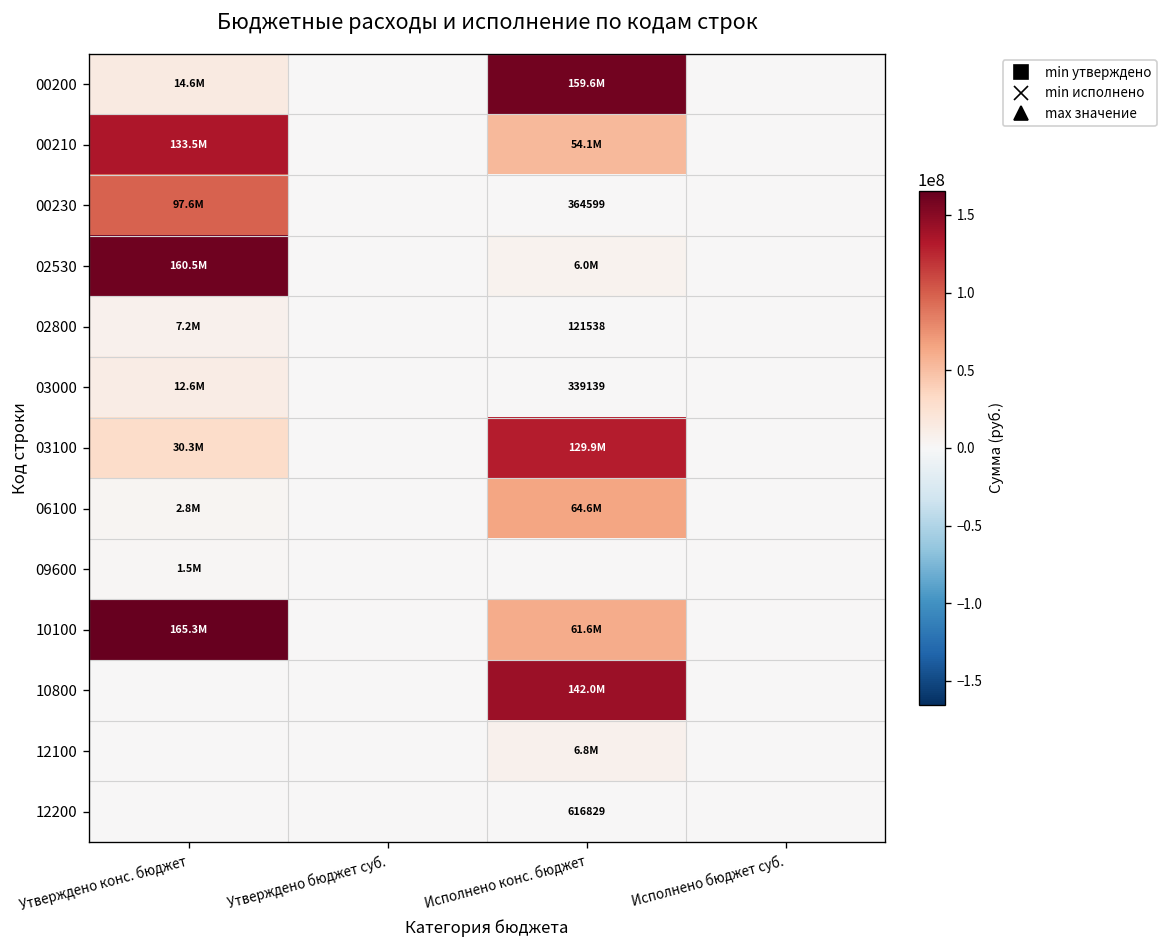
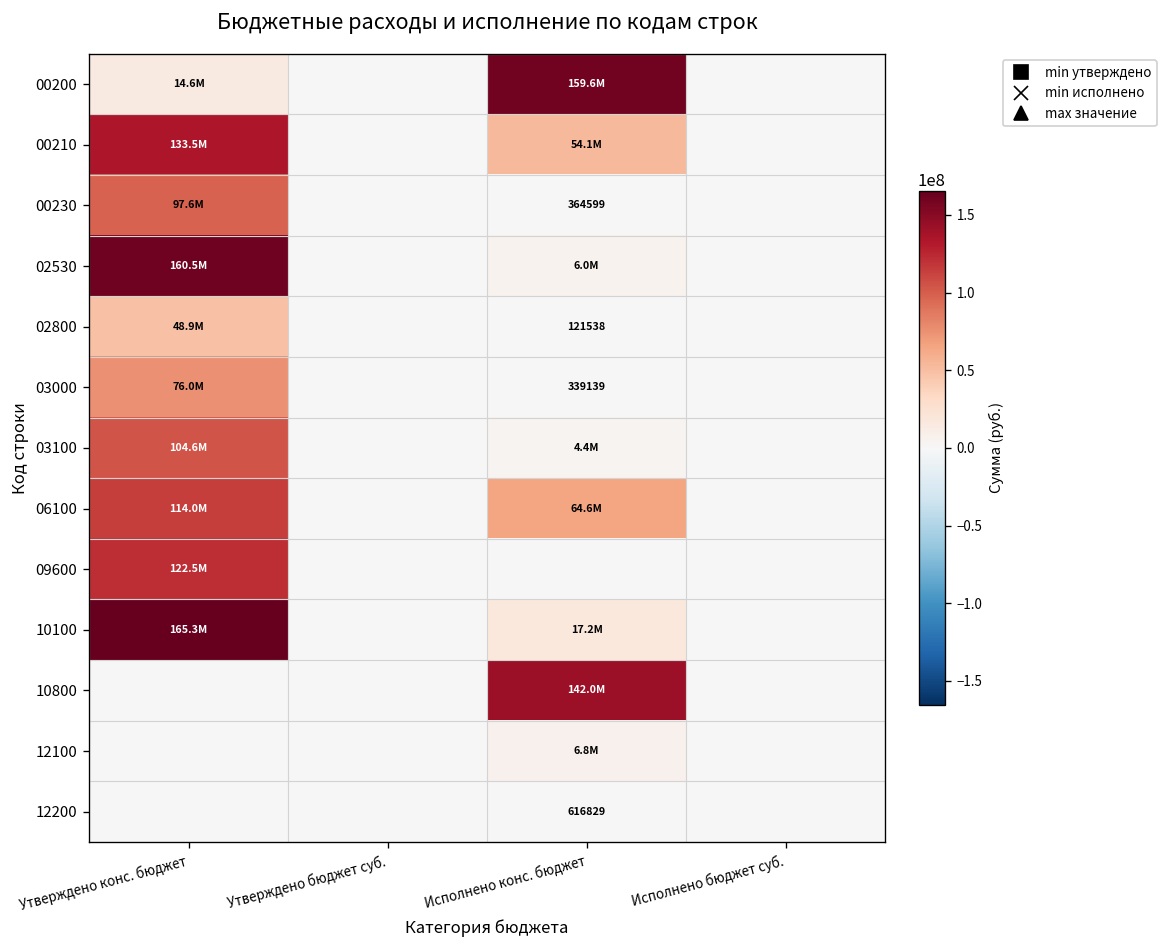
  {
    "00200": {
      "Утверждено конс. бюджет": "14.6M",
      "Исполнено конс. бюджет": "159.6M"
    },
    "00210": {
      "Утверждено конс. бюджет": "133.5M",
      "Исполнено конс. бюджет": "54.1M"
    },
    "00230": {
      "Утверждено конс. бюджет": "97.6M",
      "Исполнено конс. бюджет": "364599"
    },
    "02530": {
      "Утверждено конс. бюджет": "160.5M",
      "Исполнено конс. бюджет": "6.0M"
    },
    "02800": {
-     "Утверждено конс. бюджет": "7.2M",
+     "Утверждено конс. бюджет": "48.9M",
      "Исполнено конс. бюджет": "121538"
    },
    "03000": {
-     "Утверждено конс. бюджет": "12.6M",
+     "Утверждено конс. бюджет": "76.0M",
      "Исполнено конс. бюджет": "339139"
    },
    "03100": {
-     "Утверждено конс. бюджет": "30.3M",
-     "Исполнено конс. бюджет": "129.9M"
+     "Утверждено конс. бюджет": "104.6M",
+     "Исполнено конс. бюджет": "4.4M"
    },
    "06100": {
-     "Утверждено конс. бюджет": "2.8M",
+     "Утверждено конс. бюджет": "114.0M",
      "Исполнено конс. бюджет": "64.6M"
    },
    "09600": {
-     "Утверждено конс. бюджет": "1.5M"
+     "Утверждено конс. бюджет": "122.5M"
    },
    "10100": {
      "Утверждено конс. бюджет": "165.3M",
-     "Исполнено конс. бюджет": "61.6M"
+     "Исполнено конс. бюджет": "17.2M"
    },
    "10800": {
      "Исполнено конс. бюджет": "142.0M"
    },
    "12100": {
      "Исполнено конс. бюджет": "6.8M"
    },
    "12200": {
      "Исполнено конс. бюджет": "616829"
    }
  }
